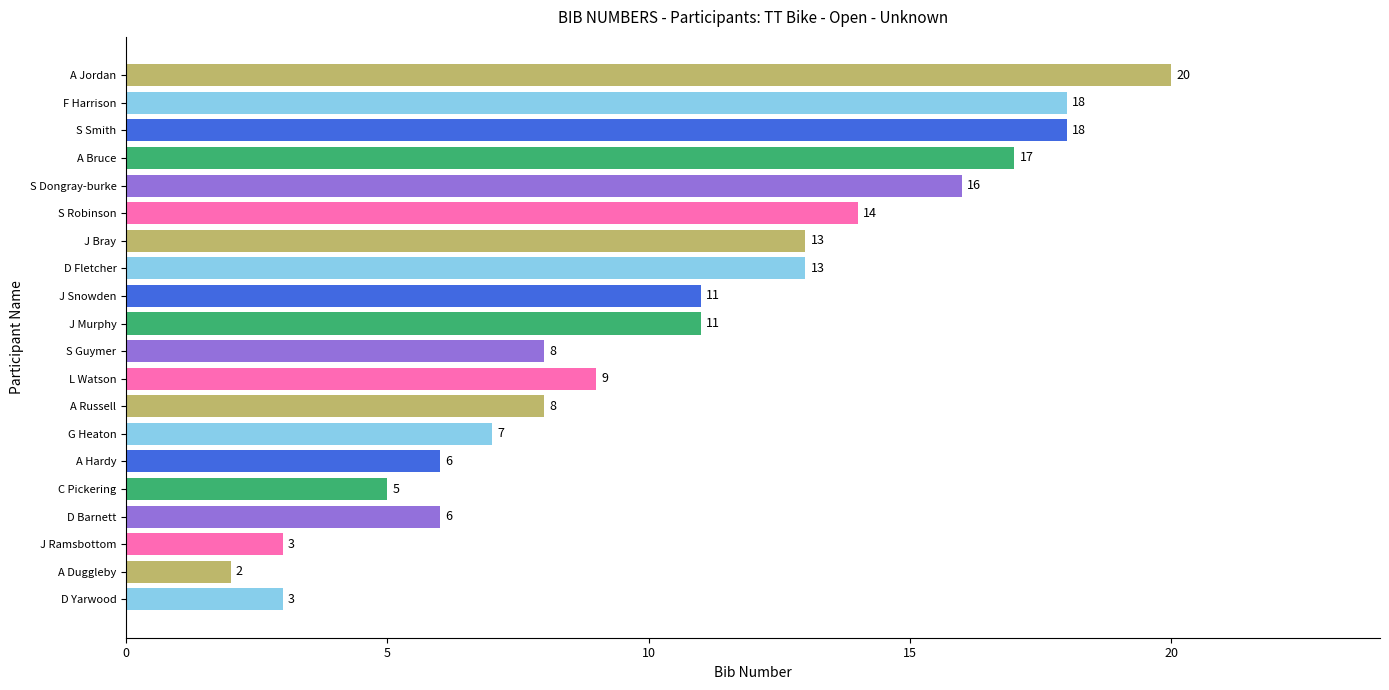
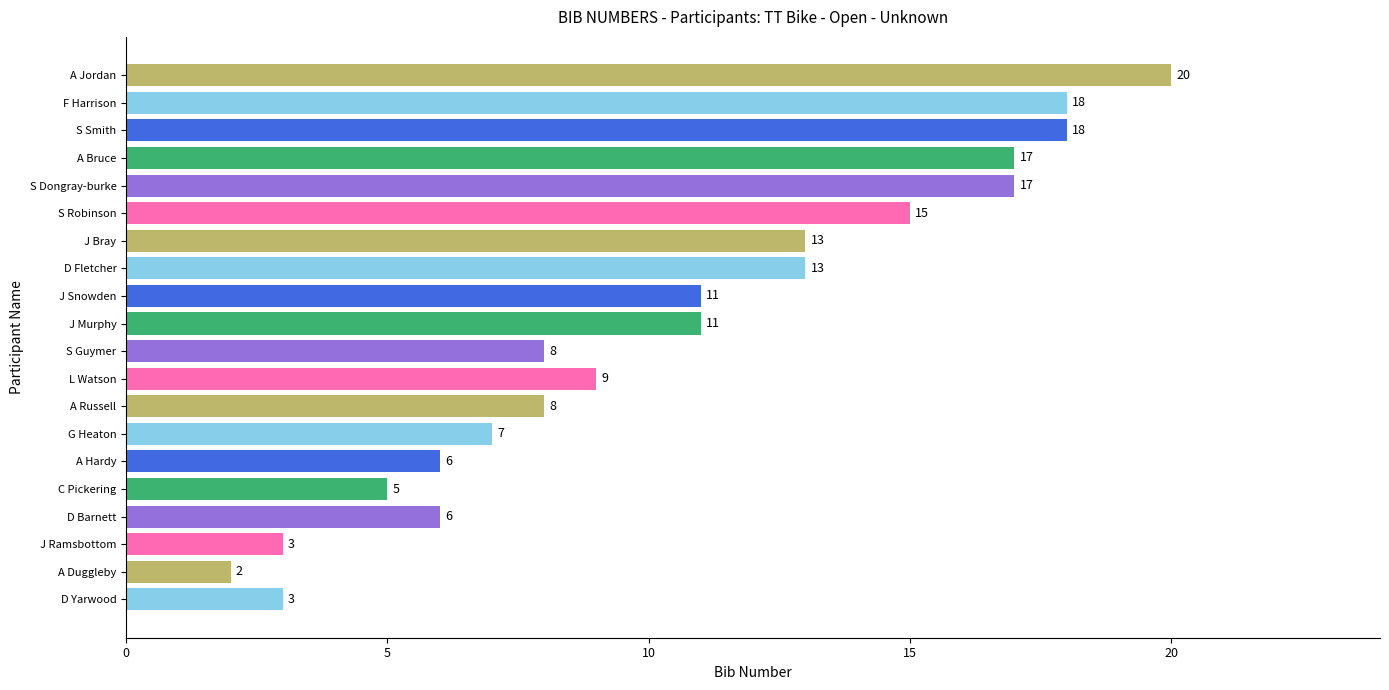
  {
    "A Jordan": 20,
    "F Harrison": 18,
    "S Smith": 18,
    "A Bruce": 17,
-   "S Dongray-burke": 16,
-   "S Robinson": 14,
+   "S Dongray-burke": 17,
+   "S Robinson": 15,
    "J Bray": 13,
    "D Fletcher": 13,
    "J Snowden": 11,
    "J Murphy": 11,
    "S Guymer": 8,
    "L Watson": 9,
    "A Russell": 8,
    "G Heaton": 7,
    "A Hardy": 6,
    "C Pickering": 5,
    "D Barnett": 6,
    "J Ramsbottom": 3,
    "A Duggleby": 2,
    "D Yarwood": 3
  }
